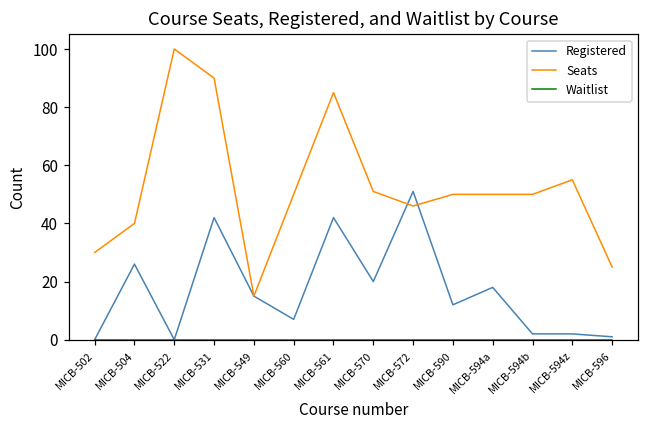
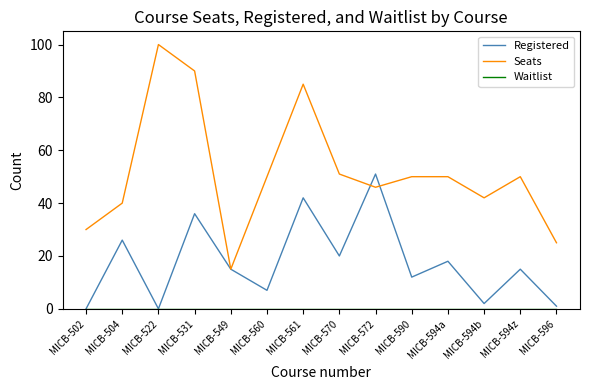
  {
    "Registered": {
      "MICB-504": 26,
-     "MICB-531": 42,
+     "MICB-531": 36,
      "MICB-560": 7,
      "MICB-561": 42,
      "MICB-570": 20,
      "MICB-572": 51,
      "MICB-590": 12,
      "MICB-594a": 18,
      "MICB-594b": 2,
-     "MICB-594z": 2,
+     "MICB-594z": 15,
      "MICB-596": 1
    },
    "Seats": {
      "MICB-502": 30,
      "MICB-504": 40,
      "MICB-522": 100,
      "MICB-531": 90,
      "MICB-560": 50,
      "MICB-561": 85,
      "MICB-570": 51,
      "MICB-572": 46,
      "MICB-590": 50,
      "MICB-594a": 50,
-     "MICB-594b": 50,
-     "MICB-594z": 55,
+     "MICB-594b": 42,
+     "MICB-594z": 50,
      "MICB-596": 25
    },
    "Waitlist": {
      "MICB-504": 0,
      "MICB-531": 0,
      "MICB-549": 0,
      "MICB-560": 0,
      "MICB-561": 0,
      "MICB-570": 0,
      "MICB-572": 0,
      "MICB-590": 0,
      "MICB-594a": 0,
      "MICB-594b": 0,
      "MICB-594z": 0,
      "MICB-596": 0
    }
  }
